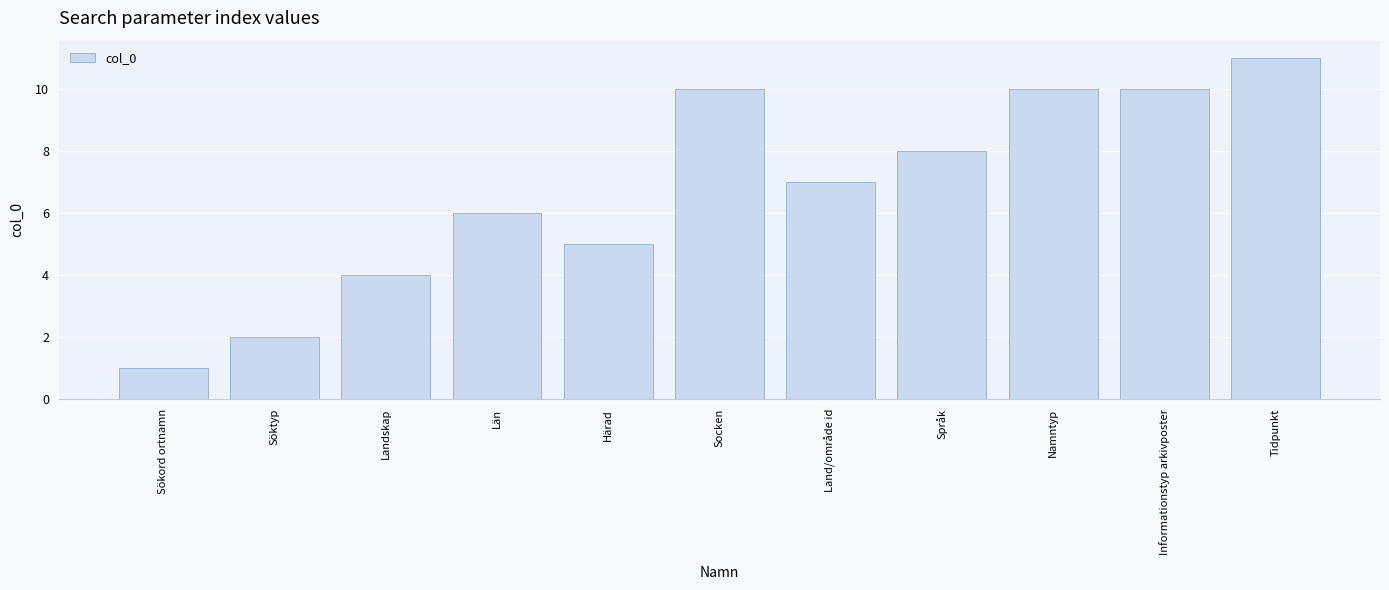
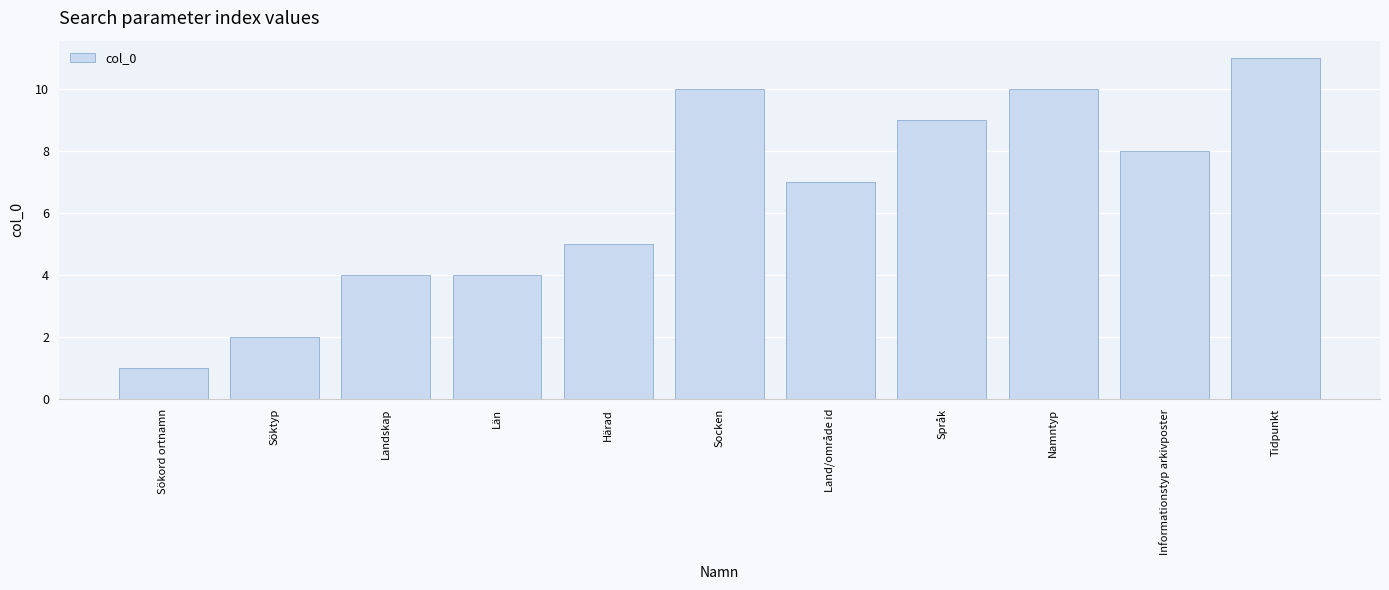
  {
    "Sökord ortnamn": 1,
    "Söktyp": 2,
    "Landskap": 4,
-   "Län": 6,
+   "Län": 4,
    "Härad": 5,
    "Socken": 10,
    "Land/område id": 7,
-   "Språk": 8,
+   "Språk": 9,
    "Namntyp": 10,
-   "Informationstyp arkivposter": 10,
+   "Informationstyp arkivposter": 8,
    "Tidpunkt": 11
  }
